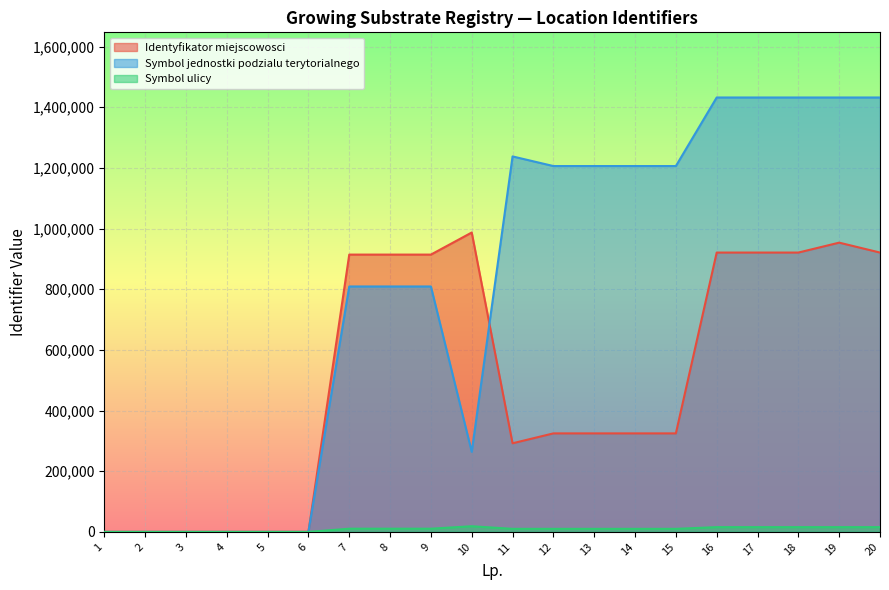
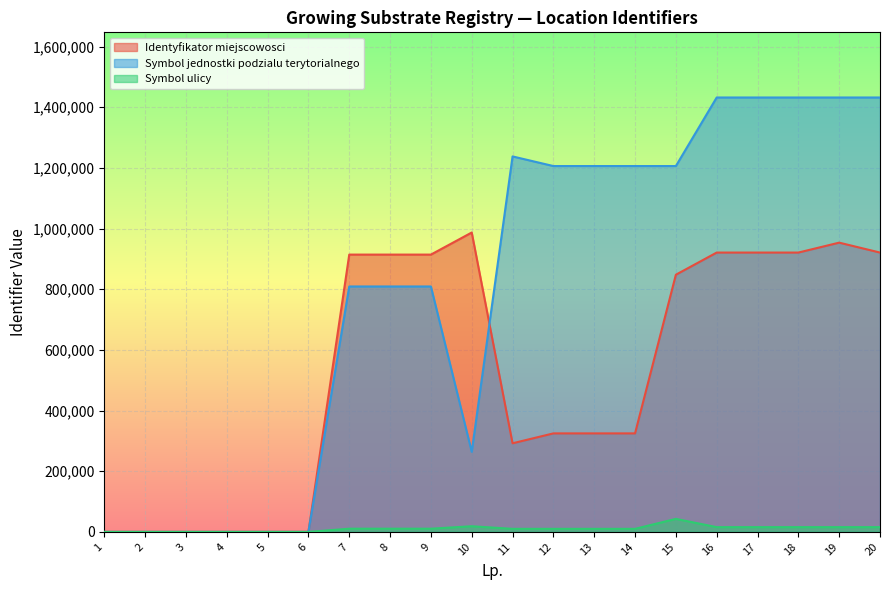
  {
    "Identyfikator miejscowosci": {
      "7": "910,000",
      "8": "910,000",
      "9": "910,000",
      "10": "990,000",
      "11": "290,000",
      "12": "320,000",
      "13": "320,000",
      "14": "320,000",
-     "15": "320,000",
+     "15": "850,000",
      "16": "920,000",
      "17": "920,000",
      "18": "920,000",
      "19": "950,000",
      "20": "920,000"
    },
    "Symbol jednostki podzialu terytorialnego": {
      "7": "810,000",
      "8": "810,000",
      "9": "810,000",
      "10": "260,000",
      "11": "1,240,000",
      "12": "1,210,000",
      "13": "1,210,000",
      "14": "1,210,000",
      "15": "1,210,000",
      "16": "1,430,000",
      "17": "1,430,000",
      "18": "1,430,000",
      "19": "1,430,000",
      "20": "1,430,000"
    },
    "Symbol ulicy": {
      "7": "10,000",
      "8": "10,000",
      "9": "10,000",
      "10": "20,000",
      "11": "10,000",
      "12": "10,000",
      "13": "10,000",
      "14": "10,000",
-     "15": "10,000",
+     "15": "40,000",
      "16": "20,000",
      "17": "20,000",
      "18": "20,000",
      "19": "20,000",
      "20": "20,000"
    }
  }
